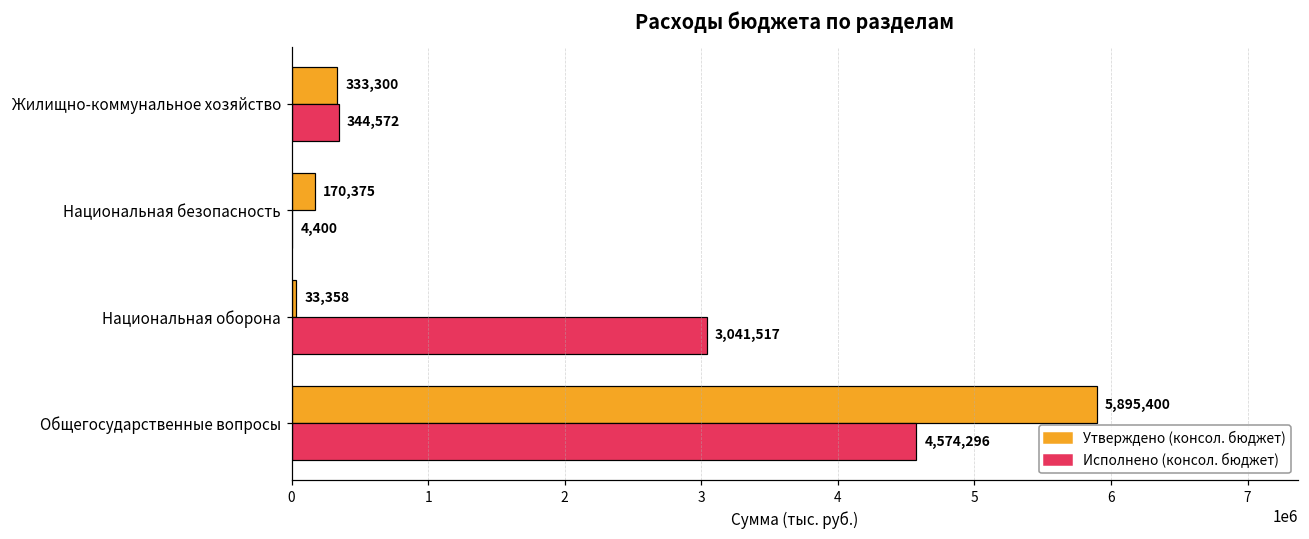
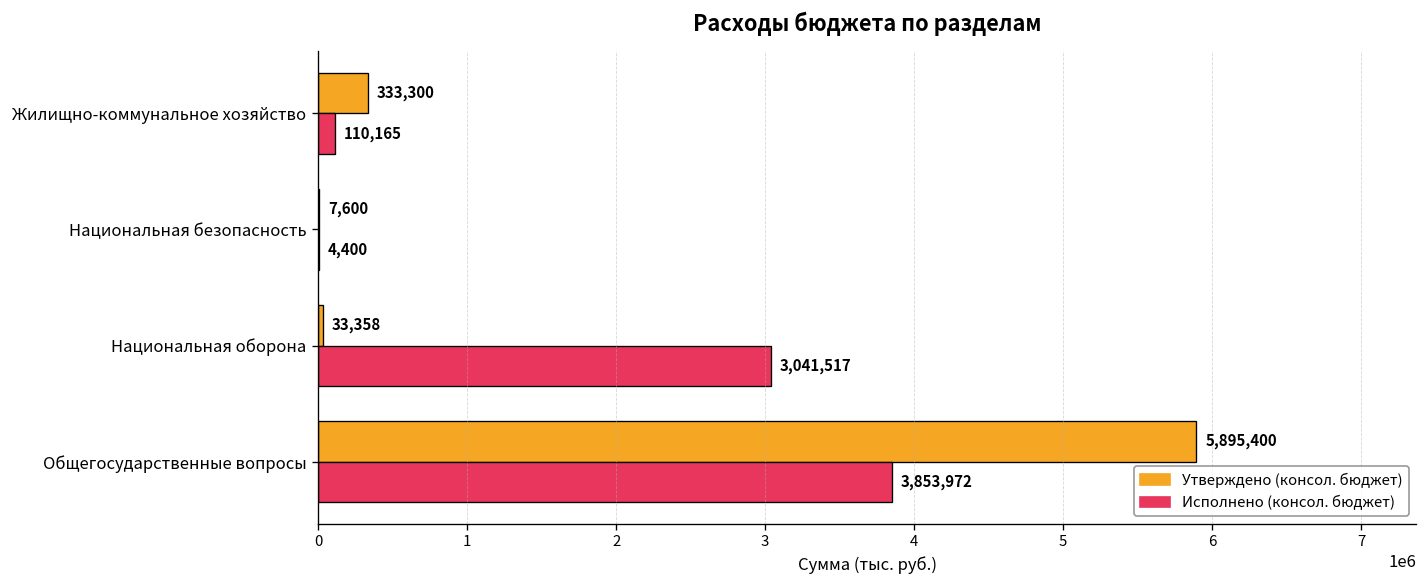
  {
    "Утверждено (консол. бюджет)": {
      "Жилищно-коммунальное хозяйство": "333,300",
-     "Национальная безопасность": "170,375",
+     "Национальная безопасность": "7,600",
      "Национальная оборона": "33,358",
      "Общегосударственные вопросы": "5,895,400"
    },
    "Исполнено (консол. бюджет)": {
-     "Жилищно-коммунальное хозяйство": "344,572",
+     "Жилищно-коммунальное хозяйство": "110,165",
      "Национальная безопасность": "4,400",
      "Национальная оборона": "3,041,517",
-     "Общегосударственные вопросы": "4,574,296"
+     "Общегосударственные вопросы": "3,853,972"
    }
  }
